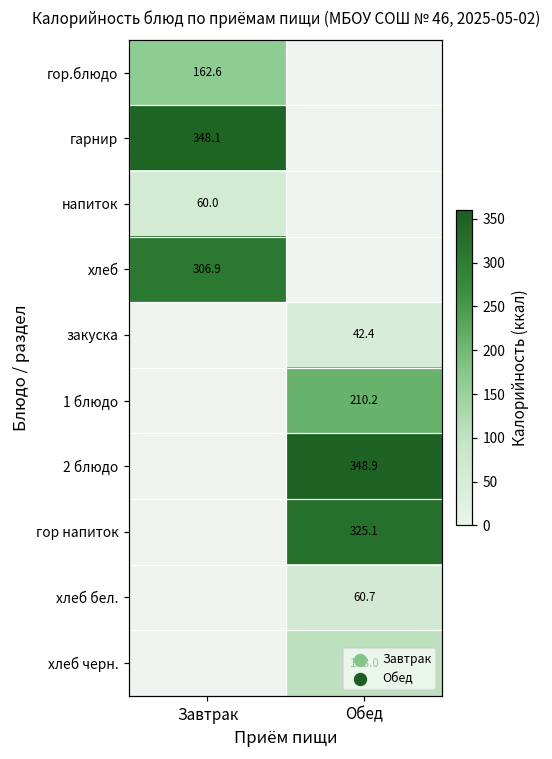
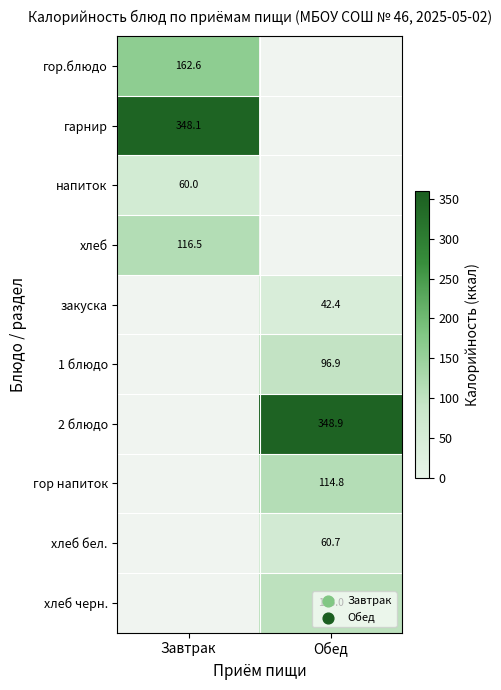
  {
    "гор.блюдо": {
      "Завтрак": 162.6
    },
    "гарнир": {
      "Завтрак": 348.1
    },
    "напиток": {
      "Завтрак": 60.0
    },
    "хлеб": {
-     "Завтрак": 306.9
+     "Завтрак": 116.5
    },
    "закуска": {
      "Обед": 42.4
    },
    "1 блюдо": {
-     "Обед": 210.2
+     "Обед": 96.9
    },
    "2 блюдо": {
      "Обед": 348.9
    },
    "гор напиток": {
-     "Обед": 325.1
+     "Обед": 114.8
    },
    "хлеб бел.": {
      "Обед": 60.7
    }
  }
